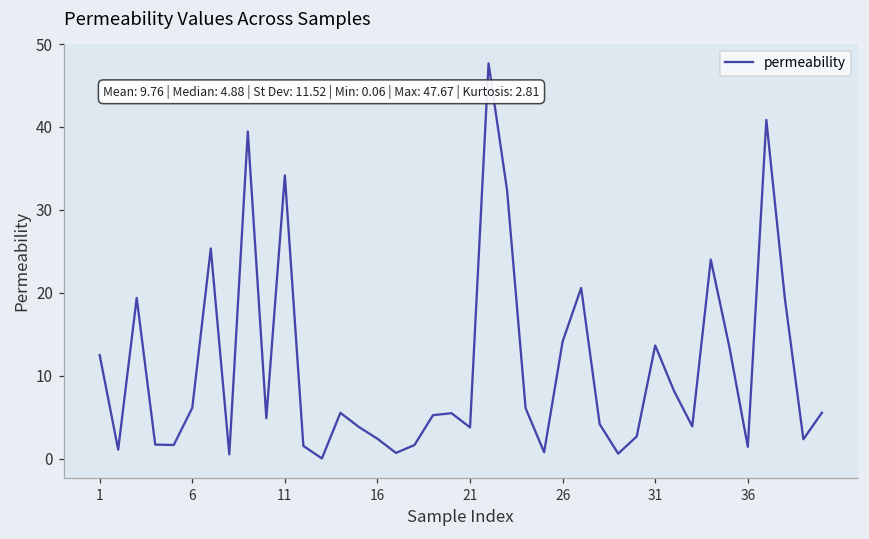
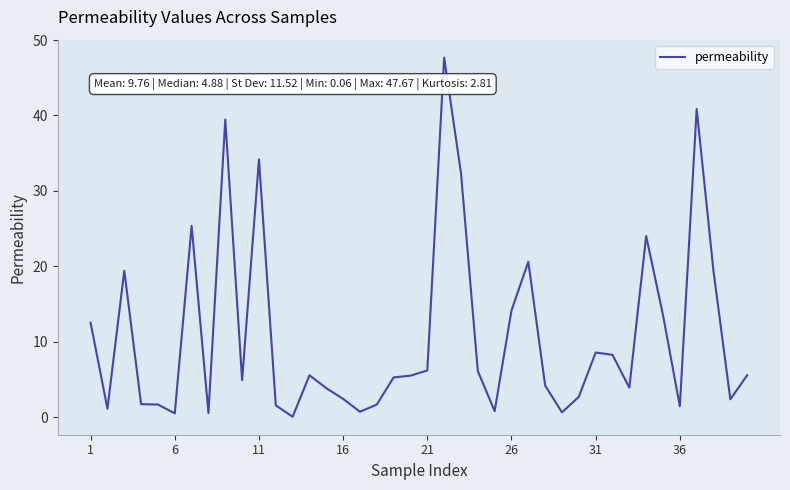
  {
    "1": 13,
-   "6": 6,
+   "6": 1,
    "11": 34,
    "16": 2,
-   "21": 4,
+   "21": 6,
    "26": 14,
-   "31": 14,
+   "31": 9,
    "36": 1
  }
